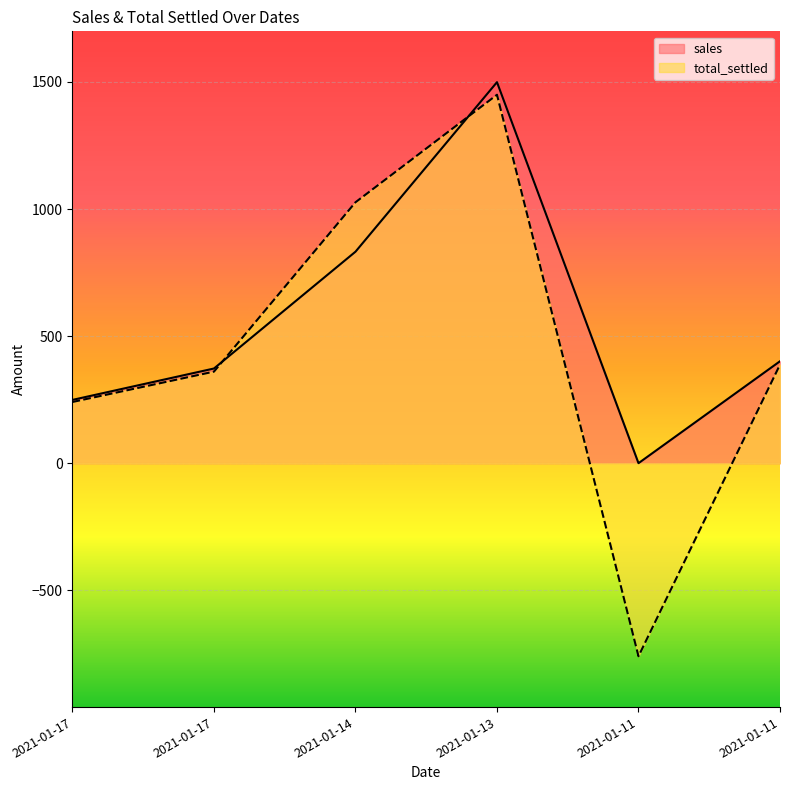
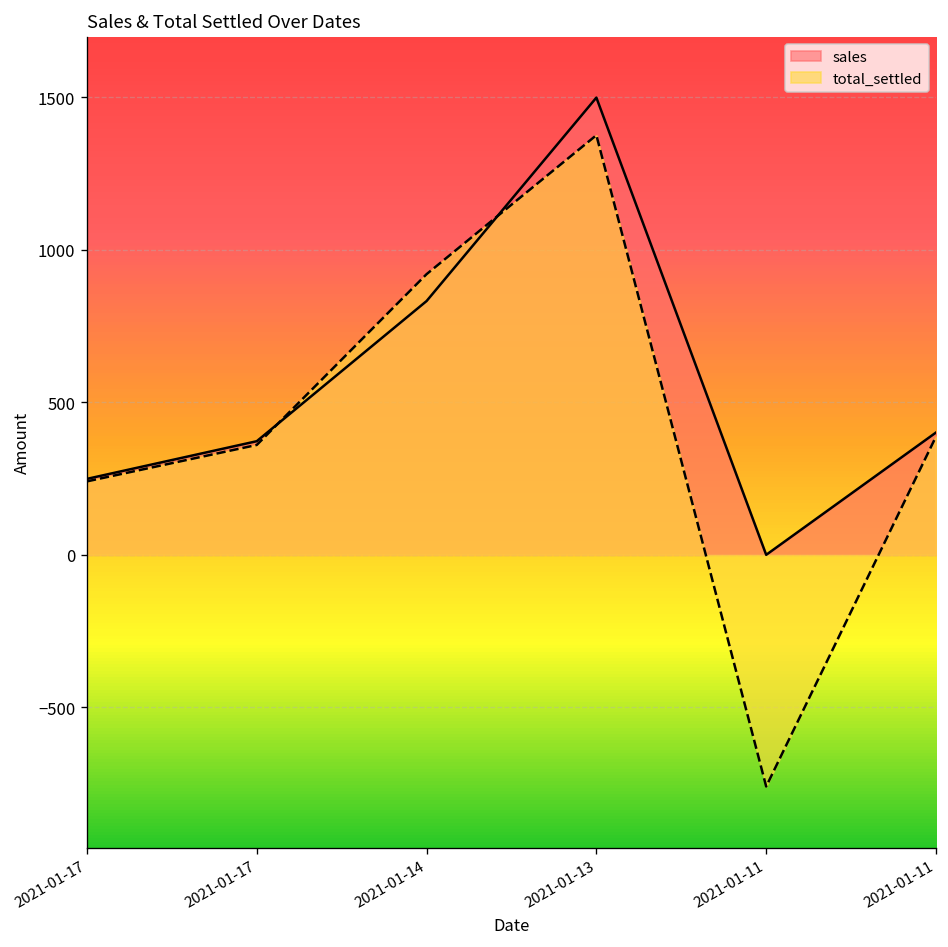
  {
    "sales": {
      "2021-01-14": 830,
      "2021-01-13": 1500
    },
    "total_settled": {
-     "2021-01-14": 1030,
-     "2021-01-13": 1450
+     "2021-01-14": 920,
+     "2021-01-13": 1380
    }
  }
